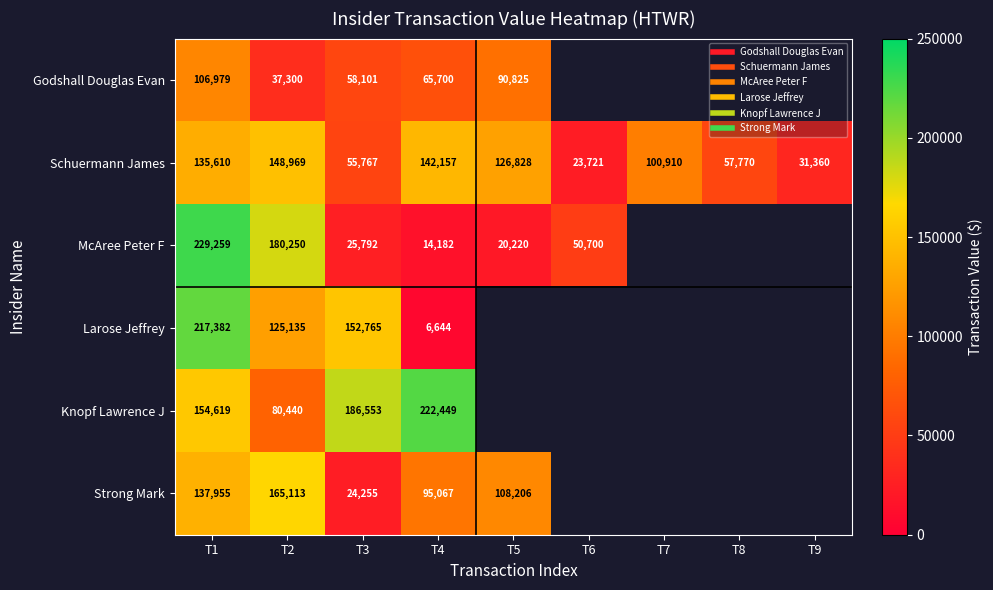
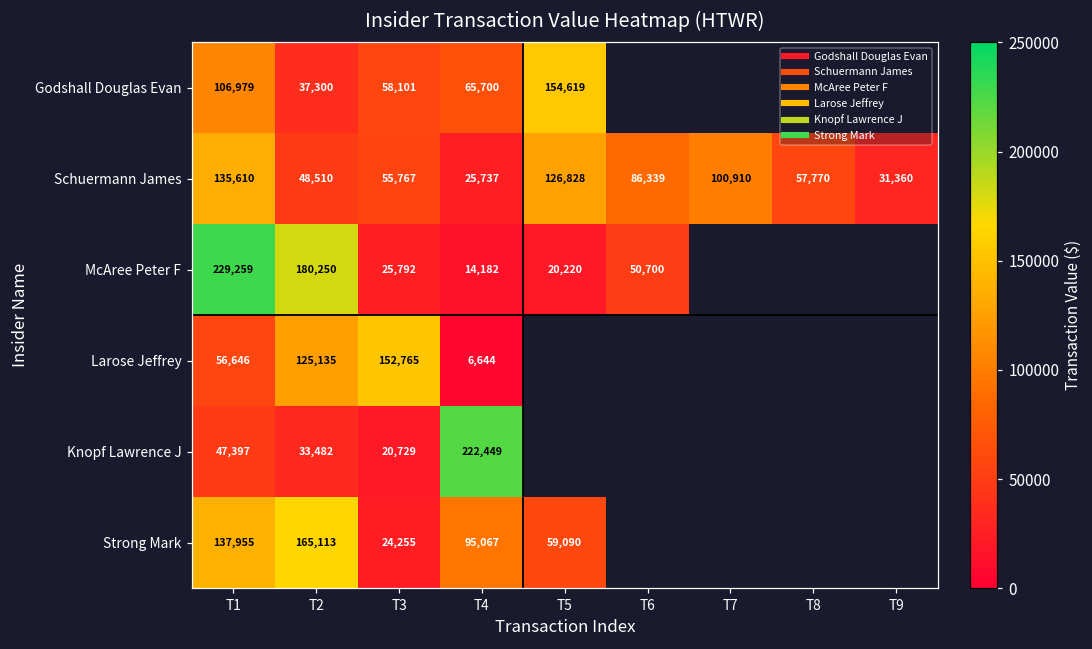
  {
    "Godshall Douglas Evan": {
      "T1": "106,979",
      "T2": "37,300",
      "T3": "58,101",
      "T4": "65,700",
-     "T5": "90,825"
+     "T5": "154,619"
    },
    "Schuermann James": {
      "T1": "135,610",
-     "T2": "148,969",
+     "T2": "48,510",
      "T3": "55,767",
-     "T4": "142,157",
+     "T4": "25,737",
      "T5": "126,828",
-     "T6": "23,721",
+     "T6": "86,339",
      "T7": "100,910",
      "T8": "57,770",
      "T9": "31,360"
    },
    "McAree Peter F": {
      "T1": "229,259",
      "T2": "180,250",
      "T3": "25,792",
      "T4": "14,182",
      "T5": "20,220",
      "T6": "50,700"
    },
    "Larose Jeffrey": {
-     "T1": "217,382",
+     "T1": "56,646",
      "T2": "125,135",
      "T3": "152,765",
      "T4": "6,644"
    },
    "Knopf Lawrence J": {
-     "T1": "154,619",
-     "T2": "80,440",
-     "T3": "186,553",
+     "T1": "47,397",
+     "T2": "33,482",
+     "T3": "20,729",
      "T4": "222,449"
    },
    "Strong Mark": {
      "T1": "137,955",
      "T2": "165,113",
      "T3": "24,255",
      "T4": "95,067",
-     "T5": "108,206"
+     "T5": "59,090"
    }
  }
